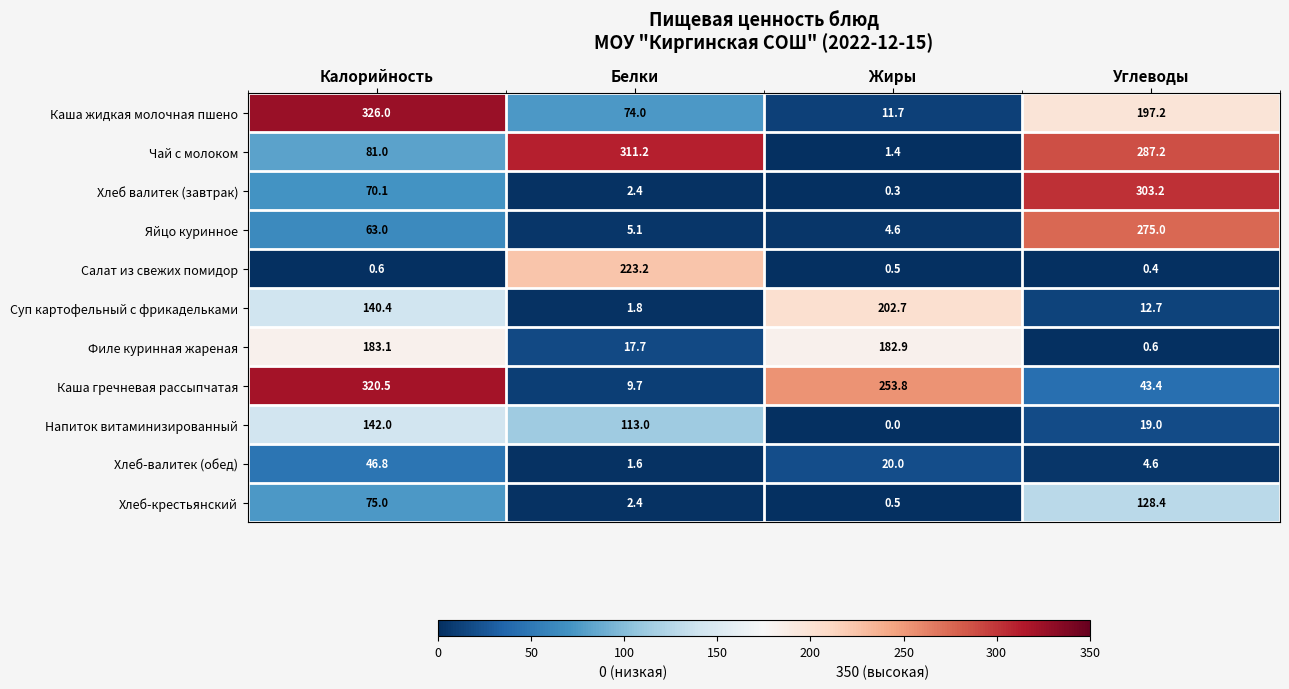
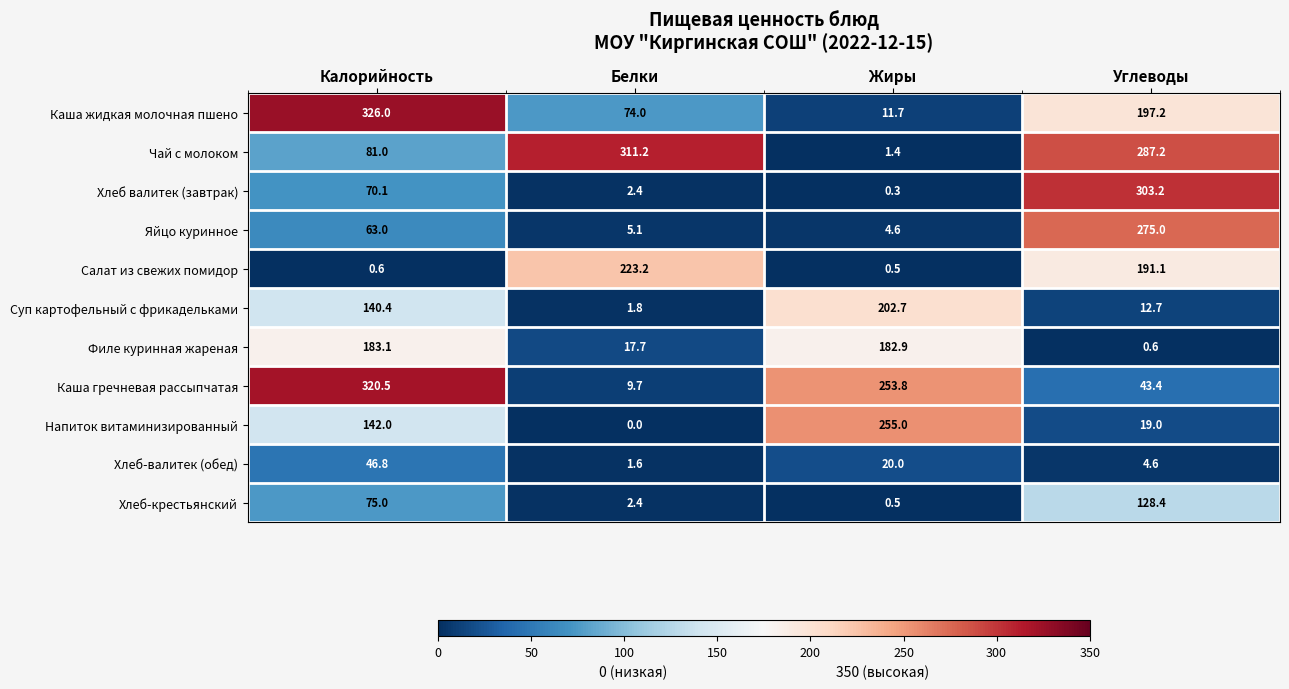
  {
    "Каша жидкая молочная пшено": {
      "Калорийность": 326.0,
      "Белки": 74.0,
      "Жиры": 11.7,
      "Углеводы": 197.2
    },
    "Чай с молоком": {
      "Калорийность": 81.0,
      "Белки": 311.2,
      "Жиры": 1.4,
      "Углеводы": 287.2
    },
    "Хлеб валитек (завтрак)": {
      "Калорийность": 70.1,
      "Белки": 2.4,
      "Жиры": 0.3,
      "Углеводы": 303.2
    },
    "Яйцо куринное": {
      "Калорийность": 63.0,
      "Белки": 5.1,
      "Жиры": 4.6,
      "Углеводы": 275.0
    },
    "Салат из свежих помидор": {
      "Калорийность": 0.6,
      "Белки": 223.2,
      "Жиры": 0.5,
-     "Углеводы": 0.4
+     "Углеводы": 191.1
    },
    "Суп картофельный с фрикадельками": {
      "Калорийность": 140.4,
      "Белки": 1.8,
      "Жиры": 202.7,
      "Углеводы": 12.7
    },
    "Филе куринная жареная": {
      "Калорийность": 183.1,
      "Белки": 17.7,
      "Жиры": 182.9,
      "Углеводы": 0.6
    },
    "Каша гречневая рассыпчатая": {
      "Калорийность": 320.5,
      "Белки": 9.7,
      "Жиры": 253.8,
      "Углеводы": 43.4
    },
    "Напиток витаминизированный": {
      "Калорийность": 142.0,
-     "Белки": 113.0,
-     "Жиры": 0.0,
+     "Белки": 0.0,
+     "Жиры": 255.0,
      "Углеводы": 19.0
    },
    "Хлеб-валитек (обед)": {
      "Калорийность": 46.8,
      "Белки": 1.6,
      "Жиры": 20.0,
      "Углеводы": 4.6
    },
    "Хлеб-крестьянский": {
      "Калорийность": 75.0,
      "Белки": 2.4,
      "Жиры": 0.5,
      "Углеводы": 128.4
    }
  }
